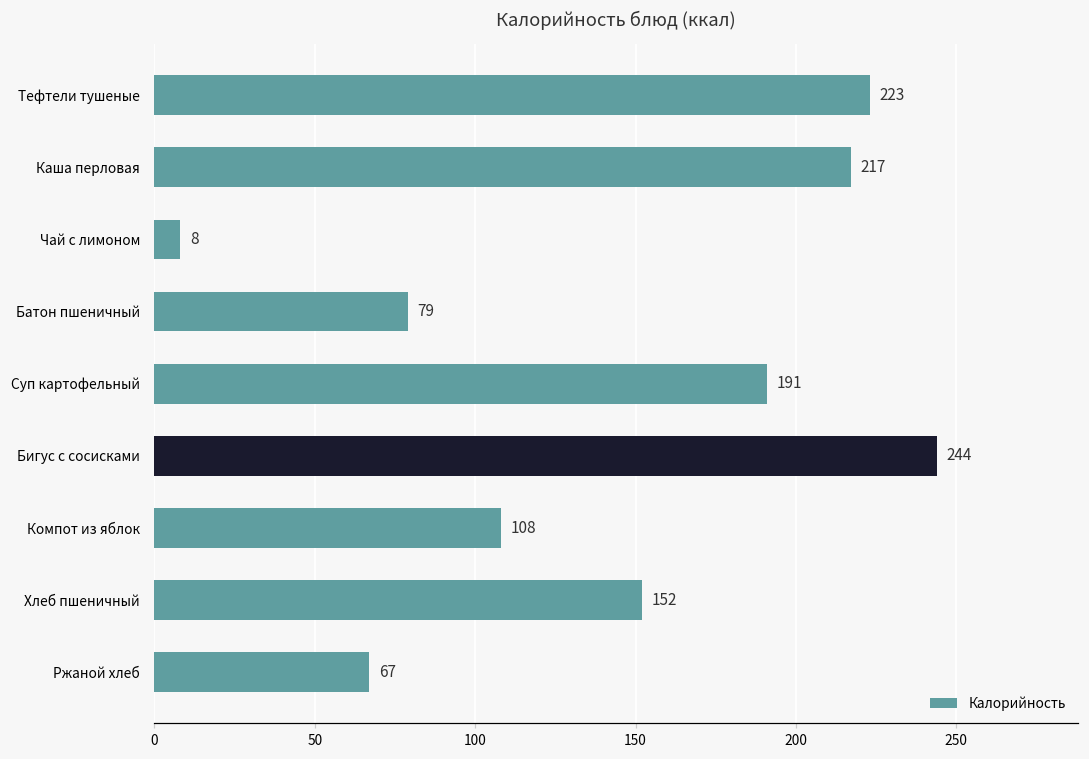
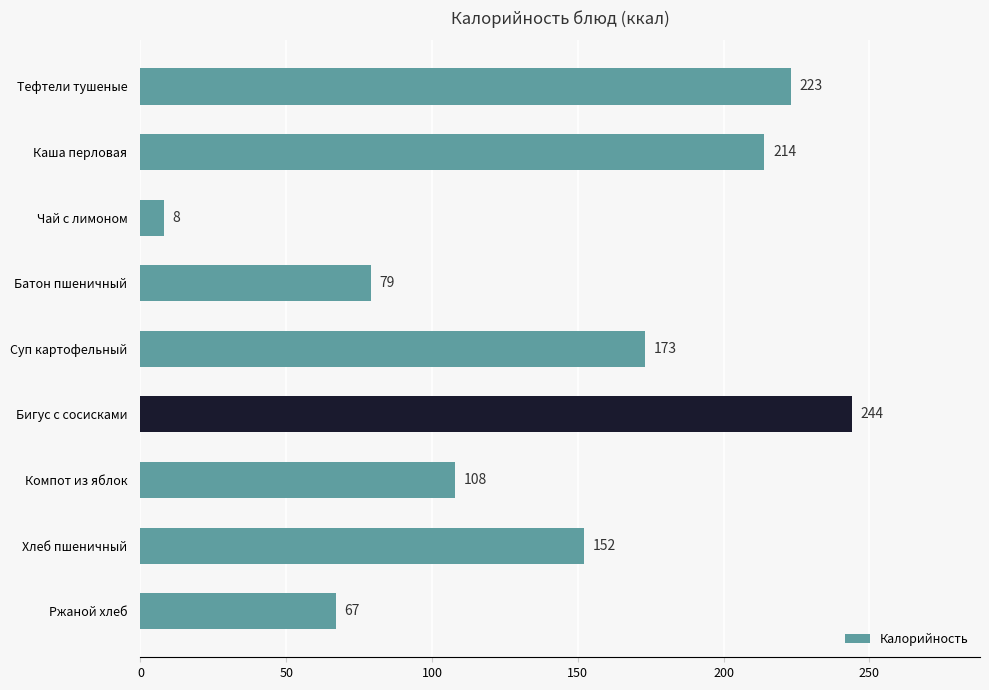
  {
    "Тефтели тушеные": 223,
-   "Каша перловая": 217,
+   "Каша перловая": 214,
    "Чай с лимоном": 8,
    "Батон пшеничный": 79,
-   "Суп картофельный": 191,
+   "Суп картофельный": 173,
    "Бигус с сосисками": 244,
    "Компот из яблок": 108,
    "Хлеб пшеничный": 152,
    "Ржаной хлеб": 67
  }
